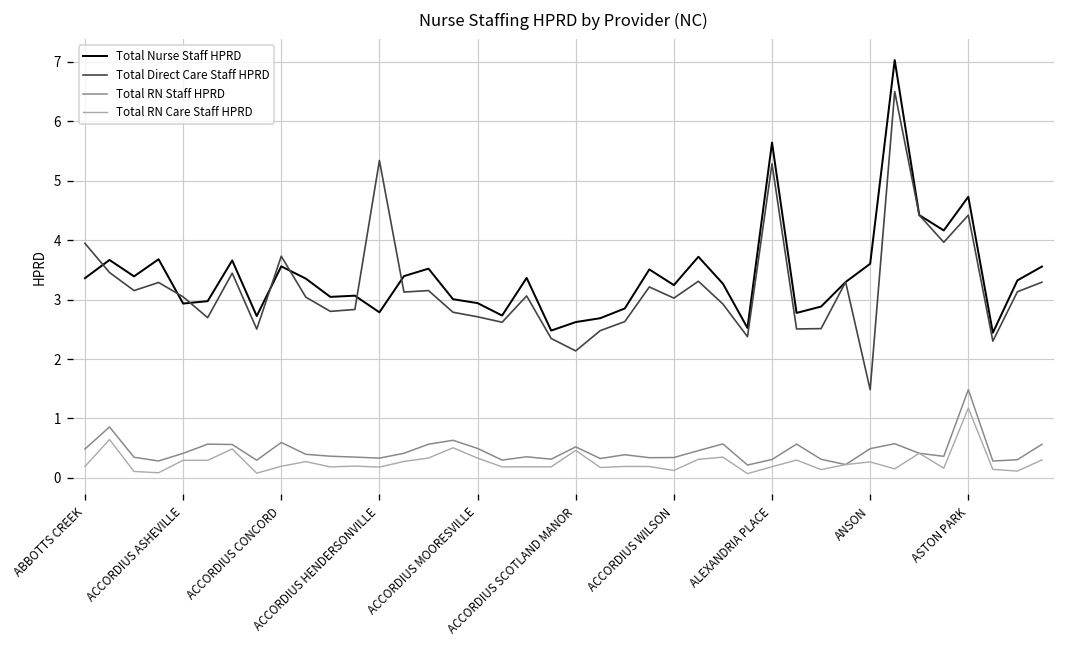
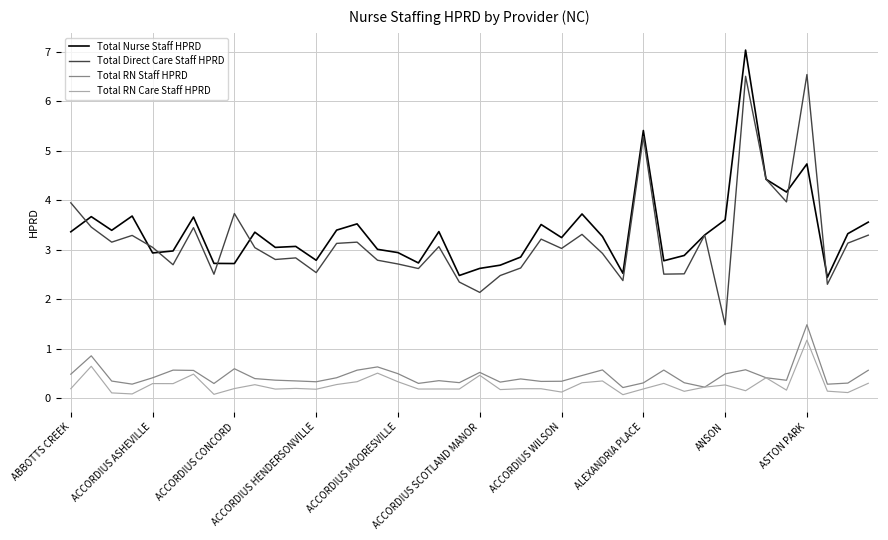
  {
    "Total Nurse Staff HPRD": {
      "ABBOTTS CREEK": 3.4,
      "ACCORDIUS ASHEVILLE": 2.9,
-     "ACCORDIUS CONCORD": 3.6,
+     "ACCORDIUS CONCORD": 2.7,
      "ACCORDIUS HENDERSONVILLE": 2.8,
      "ACCORDIUS MOORESVILLE": 2.9,
      "ACCORDIUS SCOTLAND MANOR": 2.6,
      "ACCORDIUS WILSON": 3.2,
-     "ALEXANDRIA PLACE": 5.6,
+     "ALEXANDRIA PLACE": 5.4,
      "ANSON": 3.6,
      "ASTON PARK": 4.7
    },
    "Total Direct Care Staff HPRD": {
      "ABBOTTS CREEK": 3.9,
      "ACCORDIUS ASHEVILLE": 3.0,
      "ACCORDIUS CONCORD": 3.7,
-     "ACCORDIUS HENDERSONVILLE": 5.3,
+     "ACCORDIUS HENDERSONVILLE": 2.5,
      "ACCORDIUS MOORESVILLE": 2.7,
      "ACCORDIUS SCOTLAND MANOR": 2.1,
      "ACCORDIUS WILSON": 3.0,
      "ALEXANDRIA PLACE": 5.3,
      "ANSON": 1.5,
-     "ASTON PARK": 4.4
+     "ASTON PARK": 6.5
    }
  }
